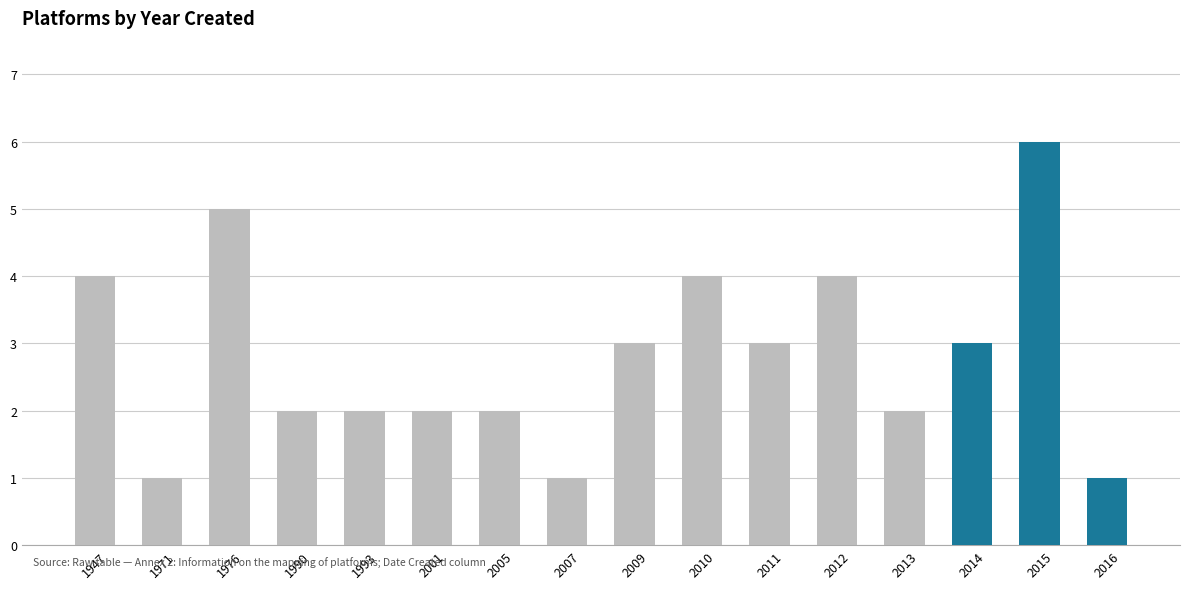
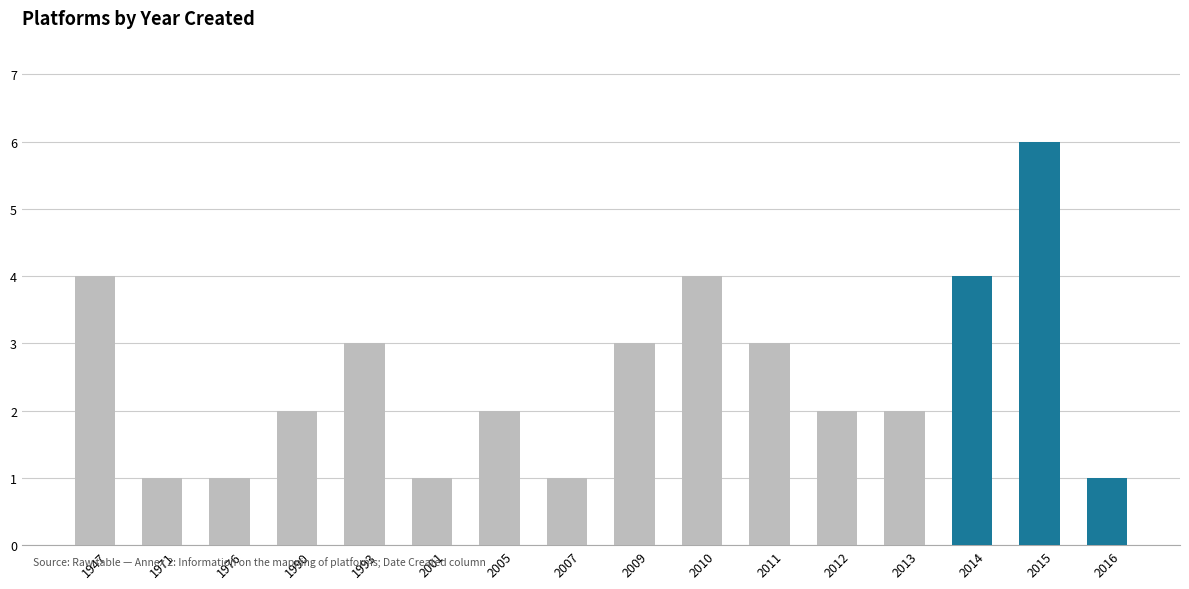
  {
    "1947": 4,
    "1971": 1,
-   "1976": 5,
+   "1976": 1,
    "1990": 2,
-   "1993": 2,
-   "2001": 2,
+   "1993": 3,
+   "2001": 1,
    "2005": 2,
    "2007": 1,
    "2009": 3,
    "2010": 4,
    "2011": 3,
-   "2012": 4,
+   "2012": 2,
    "2013": 2,
-   "2014": 3,
+   "2014": 4,
    "2015": 6,
    "2016": 1
  }
